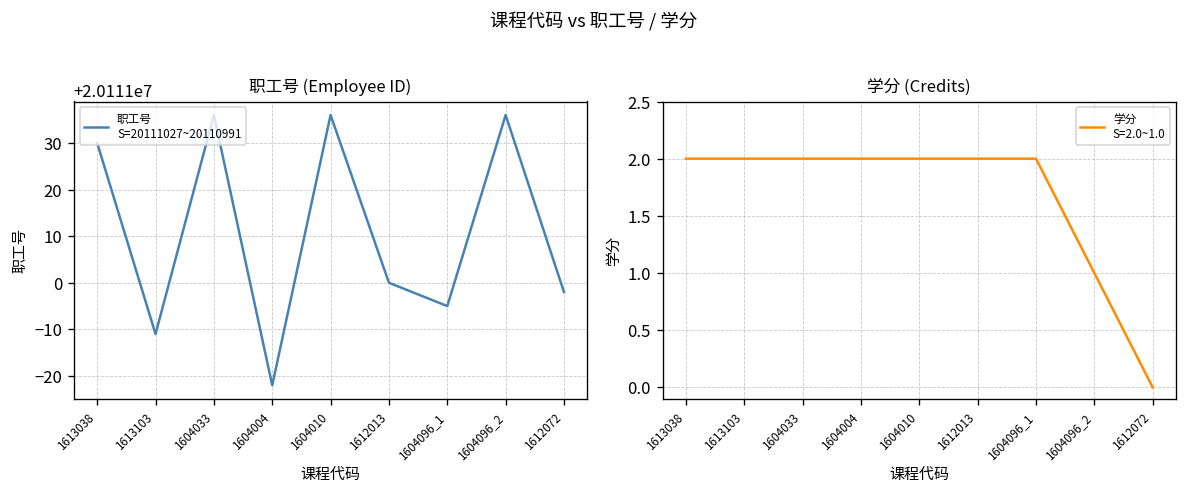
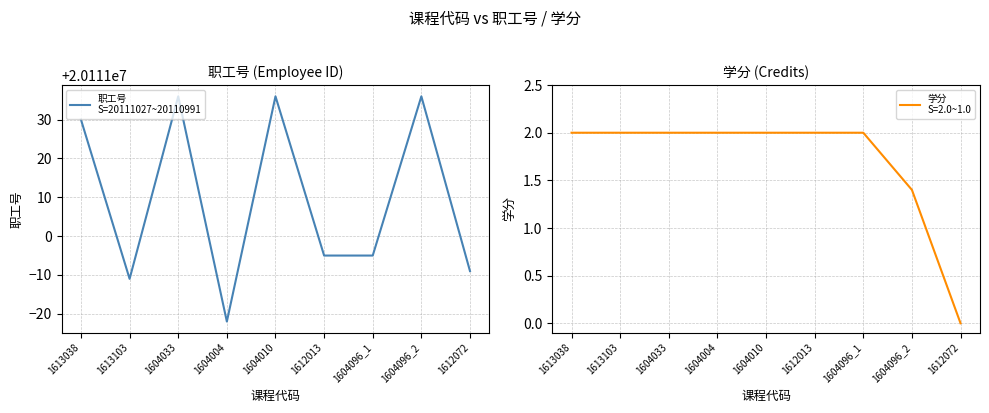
  {
    "职工号 (Employee ID)": {
      "1613038": 20111030,
      "1613103": 20110989,
      "1604004": 20110978,
      "1604010": 20111036,
-     "1612013": 20111000,
+     "1612013": 20110995,
      "1604096_1": 20110995,
      "1604096_2": 20111036,
-     "1612072": 20110998
+     "1612072": 20110991
    },
    "学分 (Credits)": {
      "1613038": 2.0,
      "1613103": 2.0,
      "1604033": 2.0,
      "1604004": 2.0,
      "1604010": 2.0,
      "1612013": 2.0,
      "1604096_1": 2.0,
-     "1604096_2": 1.0,
+     "1604096_2": 1.4,
      "1612072": 0.0
    }
  }
